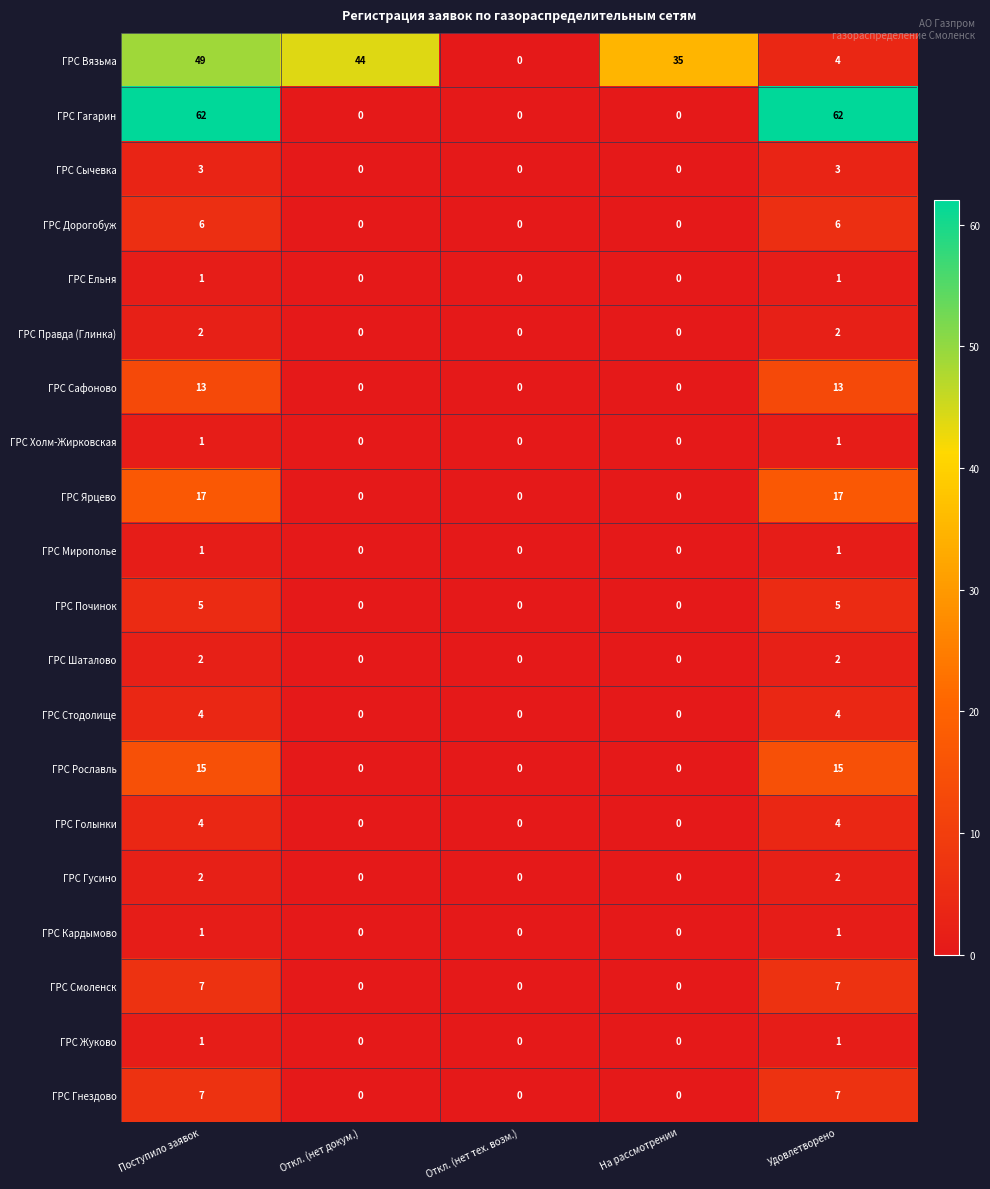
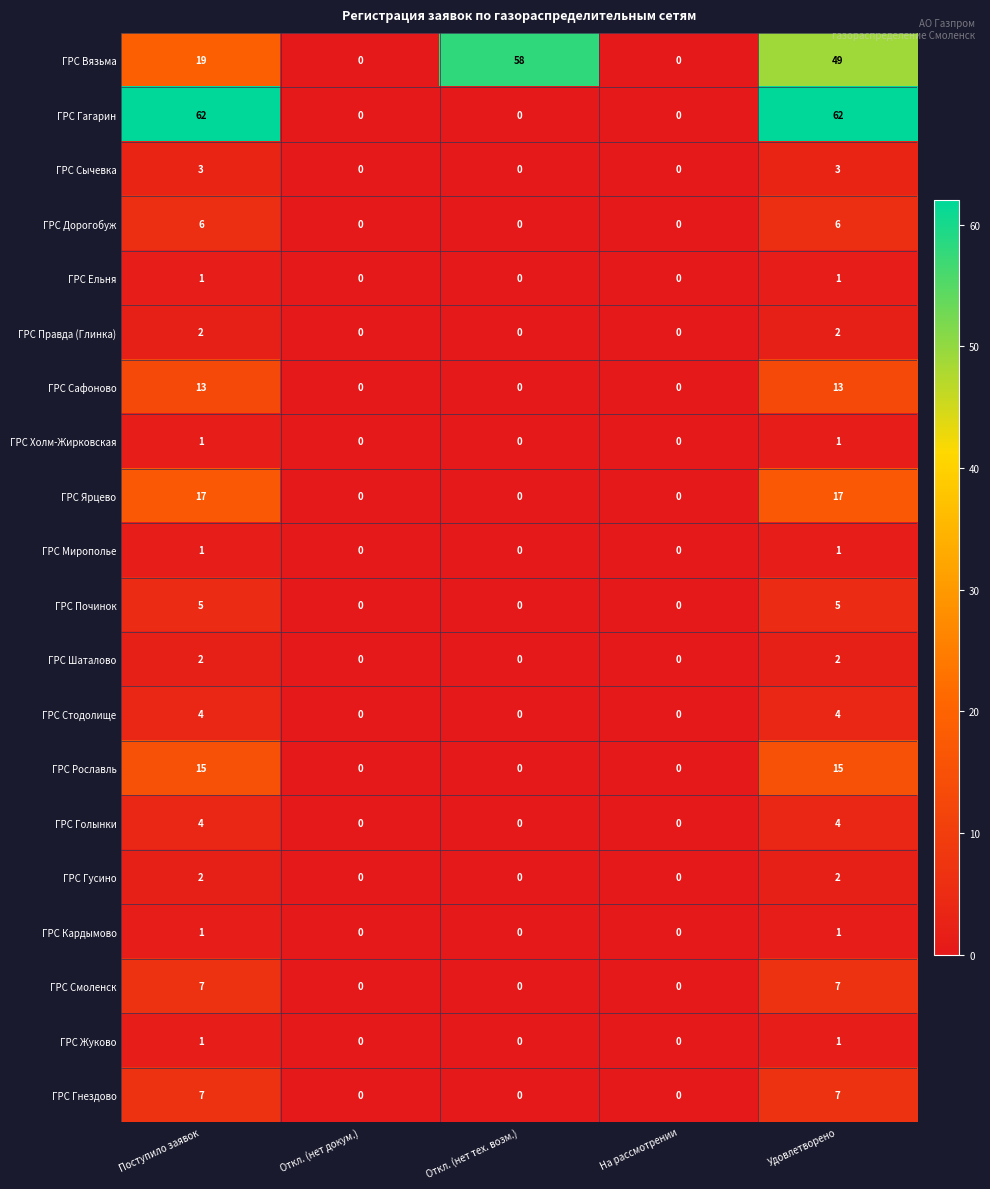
  {
    "ГРС Вязьма": {
-     "Поступило заявок": 49,
-     "Откл. (нет докум.)": 44,
-     "Откл. (нет тех. возм.)": 0,
-     "На рассмотрении": 35,
-     "Удовлетворено": 4
+     "Поступило заявок": 19,
+     "Откл. (нет докум.)": 0,
+     "Откл. (нет тех. возм.)": 58,
+     "На рассмотрении": 0,
+     "Удовлетворено": 49
    },
    "ГРС Гагарин": {
      "Поступило заявок": 62,
      "Откл. (нет докум.)": 0,
      "Откл. (нет тех. возм.)": 0,
      "На рассмотрении": 0,
      "Удовлетворено": 62
    },
    "ГРС Сычевка": {
      "Поступило заявок": 3,
      "Откл. (нет докум.)": 0,
      "Откл. (нет тех. возм.)": 0,
      "На рассмотрении": 0,
      "Удовлетворено": 3
    },
    "ГРС Дорогобуж": {
      "Поступило заявок": 6,
      "Откл. (нет докум.)": 0,
      "Откл. (нет тех. возм.)": 0,
      "На рассмотрении": 0,
      "Удовлетворено": 6
    },
    "ГРС Ельня": {
      "Поступило заявок": 1,
      "Откл. (нет докум.)": 0,
      "Откл. (нет тех. возм.)": 0,
      "На рассмотрении": 0,
      "Удовлетворено": 1
    },
    "ГРС Правда (Глинка)": {
      "Поступило заявок": 2,
      "Откл. (нет докум.)": 0,
      "Откл. (нет тех. возм.)": 0,
      "На рассмотрении": 0,
      "Удовлетворено": 2
    },
    "ГРС Сафоново": {
      "Поступило заявок": 13,
      "Откл. (нет докум.)": 0,
      "Откл. (нет тех. возм.)": 0,
      "На рассмотрении": 0,
      "Удовлетворено": 13
    },
    "ГРС Холм-Жирковская": {
      "Поступило заявок": 1,
      "Откл. (нет докум.)": 0,
      "Откл. (нет тех. возм.)": 0,
      "На рассмотрении": 0,
      "Удовлетворено": 1
    },
    "ГРС Ярцево": {
      "Поступило заявок": 17,
      "Откл. (нет докум.)": 0,
      "Откл. (нет тех. возм.)": 0,
      "На рассмотрении": 0,
      "Удовлетворено": 17
    },
    "ГРС Мирополье": {
      "Поступило заявок": 1,
      "Откл. (нет докум.)": 0,
      "Откл. (нет тех. возм.)": 0,
      "На рассмотрении": 0,
      "Удовлетворено": 1
    },
    "ГРС Починок": {
      "Поступило заявок": 5,
      "Откл. (нет докум.)": 0,
      "Откл. (нет тех. возм.)": 0,
      "На рассмотрении": 0,
      "Удовлетворено": 5
    },
    "ГРС Шаталово": {
      "Поступило заявок": 2,
      "Откл. (нет докум.)": 0,
      "Откл. (нет тех. возм.)": 0,
      "На рассмотрении": 0,
      "Удовлетворено": 2
    },
    "ГРС Стодолище": {
      "Поступило заявок": 4,
      "Откл. (нет докум.)": 0,
      "Откл. (нет тех. возм.)": 0,
      "На рассмотрении": 0,
      "Удовлетворено": 4
    },
    "ГРС Рославль": {
      "Поступило заявок": 15,
      "Откл. (нет докум.)": 0,
      "Откл. (нет тех. возм.)": 0,
      "На рассмотрении": 0,
      "Удовлетворено": 15
    },
    "ГРС Голынки": {
      "Поступило заявок": 4,
      "Откл. (нет докум.)": 0,
      "Откл. (нет тех. возм.)": 0,
      "На рассмотрении": 0,
      "Удовлетворено": 4
    },
    "ГРС Гусино": {
      "Поступило заявок": 2,
      "Откл. (нет докум.)": 0,
      "Откл. (нет тех. возм.)": 0,
      "На рассмотрении": 0,
      "Удовлетворено": 2
    },
    "ГРС Кардымово": {
      "Поступило заявок": 1,
      "Откл. (нет докум.)": 0,
      "Откл. (нет тех. возм.)": 0,
      "На рассмотрении": 0,
      "Удовлетворено": 1
    },
    "ГРС Смоленск": {
      "Поступило заявок": 7,
      "Откл. (нет докум.)": 0,
      "Откл. (нет тех. возм.)": 0,
      "На рассмотрении": 0,
      "Удовлетворено": 7
    },
    "ГРС Жуково": {
      "Поступило заявок": 1,
      "Откл. (нет докум.)": 0,
      "Откл. (нет тех. возм.)": 0,
      "На рассмотрении": 0,
      "Удовлетворено": 1
    },
    "ГРС Гнездово": {
      "Поступило заявок": 7,
      "Откл. (нет докум.)": 0,
      "Откл. (нет тех. возм.)": 0,
      "На рассмотрении": 0,
      "Удовлетворено": 7
    }
  }
